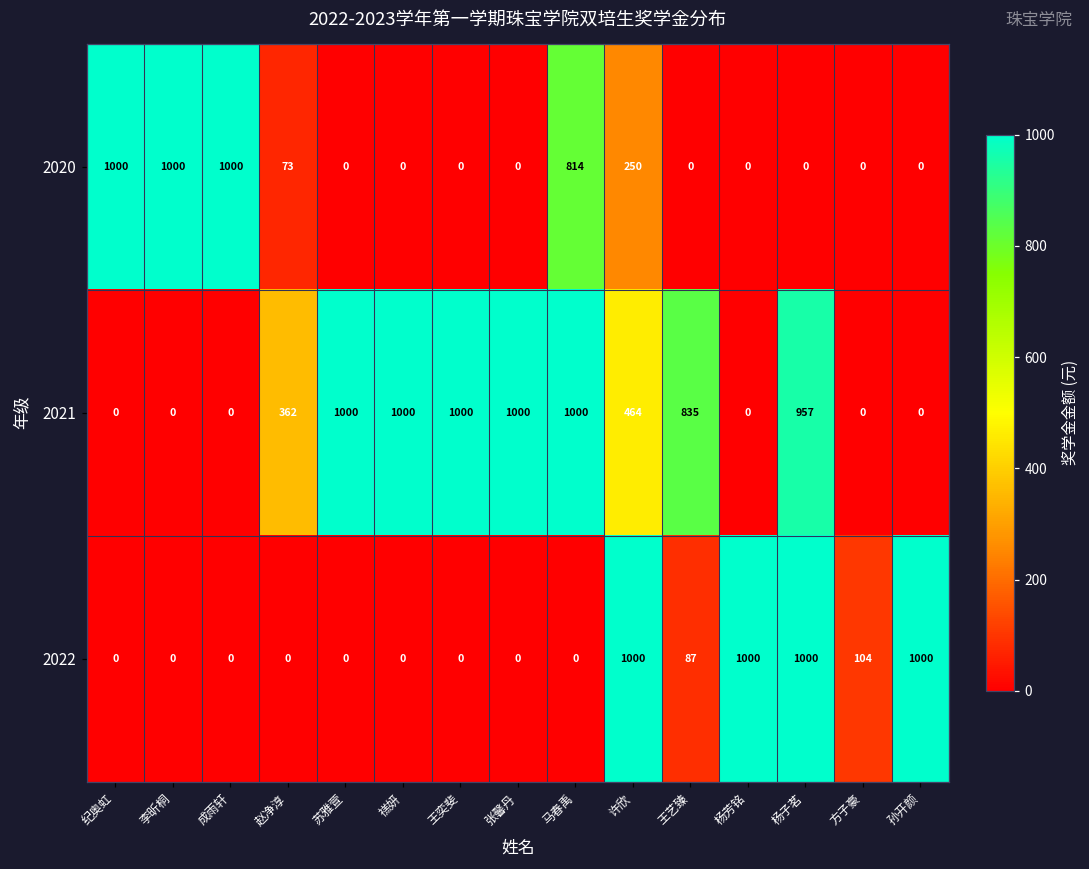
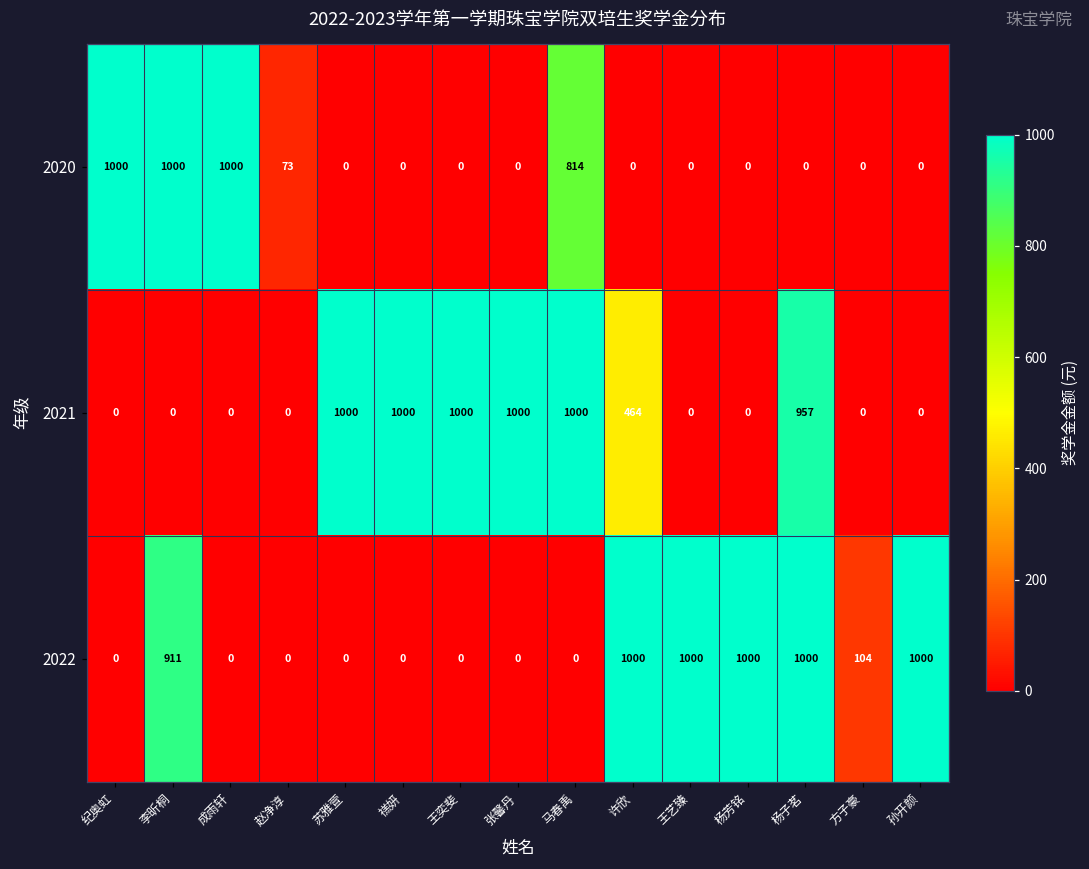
  {
    "2020": {
      "纪奥虹": 1000,
      "李昕桐": 1000,
      "成雨轩": 1000,
      "赵净淳": 73,
      "苏雅萱": 0,
      "禚妍": 0,
      "王奕斐": 0,
      "张馨丹": 0,
      "马春禹": 814,
-     "许欣": 250,
+     "许欣": 0,
      "王艺臻": 0,
      "杨芳铭": 0,
      "杨子茗": 0,
      "方子豪": 0,
      "孙开颜": 0
    },
    "2021": {
      "纪奥虹": 0,
      "李昕桐": 0,
      "成雨轩": 0,
-     "赵净淳": 362,
+     "赵净淳": 0,
      "苏雅萱": 1000,
      "禚妍": 1000,
      "王奕斐": 1000,
      "张馨丹": 1000,
      "马春禹": 1000,
      "许欣": 464,
-     "王艺臻": 835,
+     "王艺臻": 0,
      "杨芳铭": 0,
      "杨子茗": 957,
      "方子豪": 0,
      "孙开颜": 0
    },
    "2022": {
      "纪奥虹": 0,
-     "李昕桐": 0,
+     "李昕桐": 911,
      "成雨轩": 0,
      "赵净淳": 0,
      "苏雅萱": 0,
      "禚妍": 0,
      "王奕斐": 0,
      "张馨丹": 0,
      "马春禹": 0,
      "许欣": 1000,
-     "王艺臻": 87,
+     "王艺臻": 1000,
      "杨芳铭": 1000,
      "杨子茗": 1000,
      "方子豪": 104,
      "孙开颜": 1000
    }
  }
